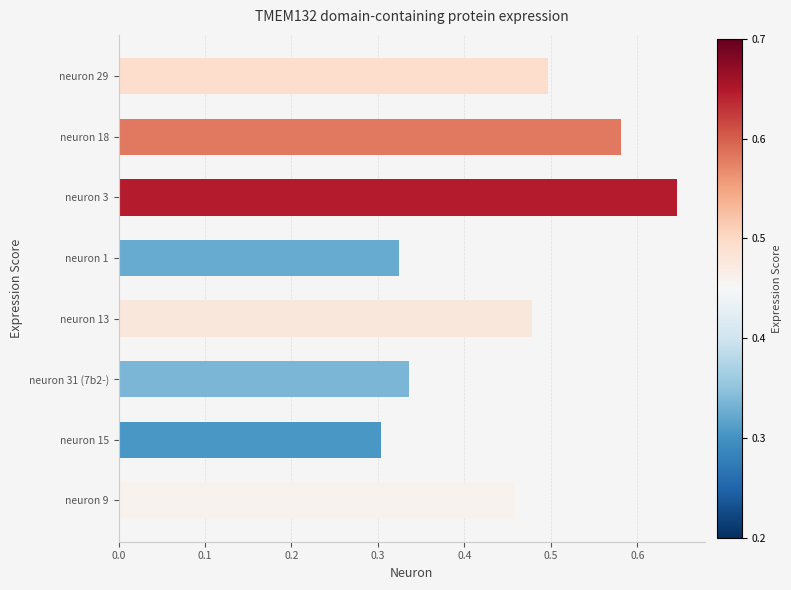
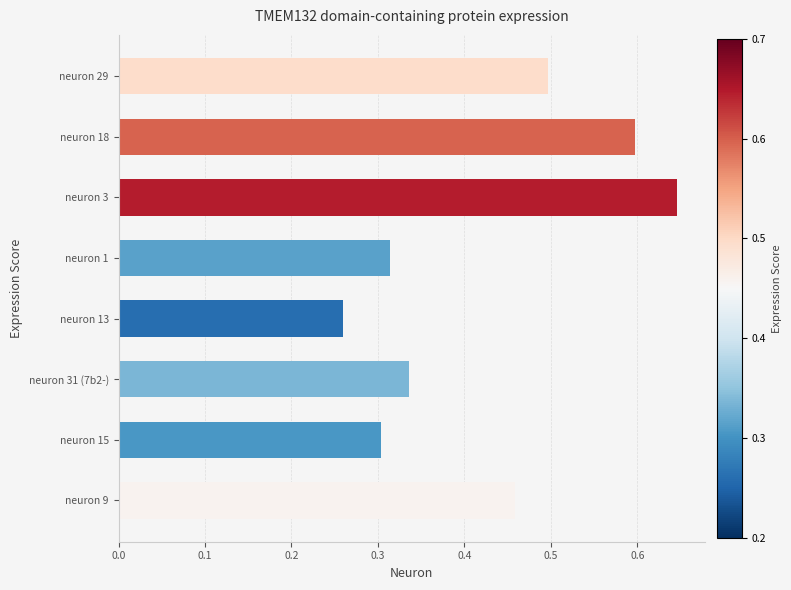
  {
    "neuron 29": 0.50,
-   "neuron 18": 0.58,
+   "neuron 18": 0.60,
    "neuron 3": 0.65,
-   "neuron 1": 0.32,
-   "neuron 13": 0.48,
+   "neuron 1": 0.31,
+   "neuron 13": 0.26,
    "neuron 31 (7b2-)": 0.34,
    "neuron 15": 0.30,
    "neuron 9": 0.46
  }
